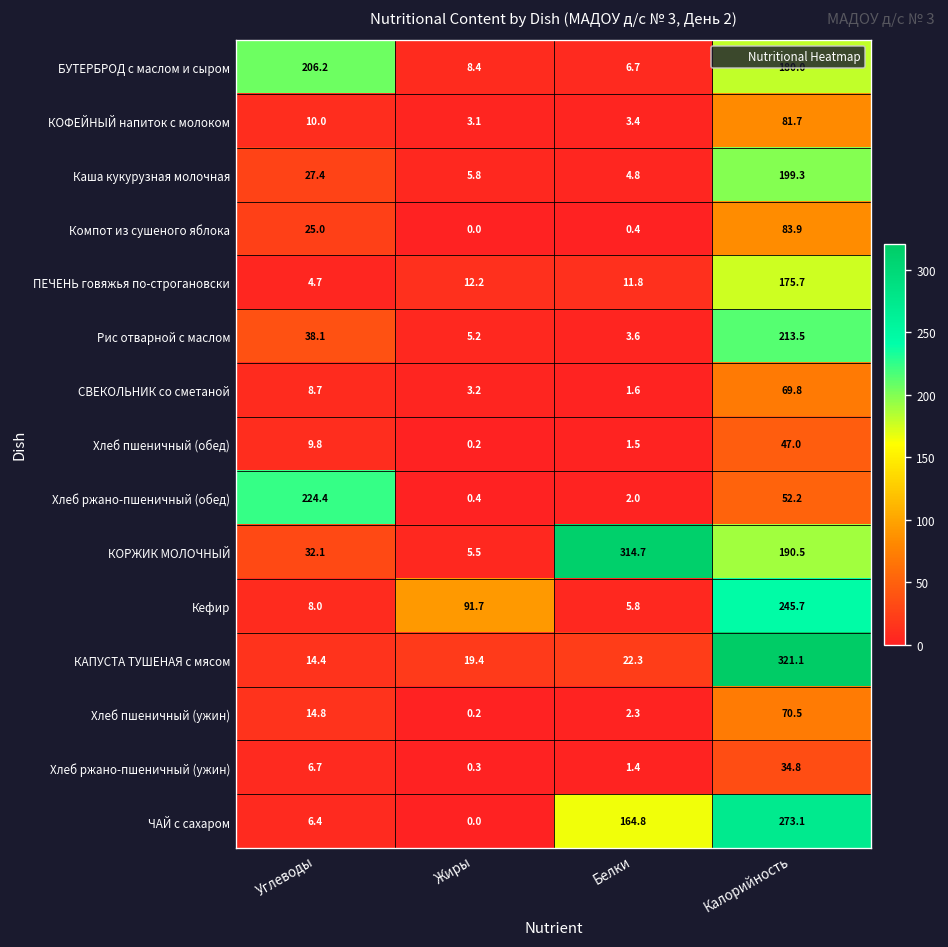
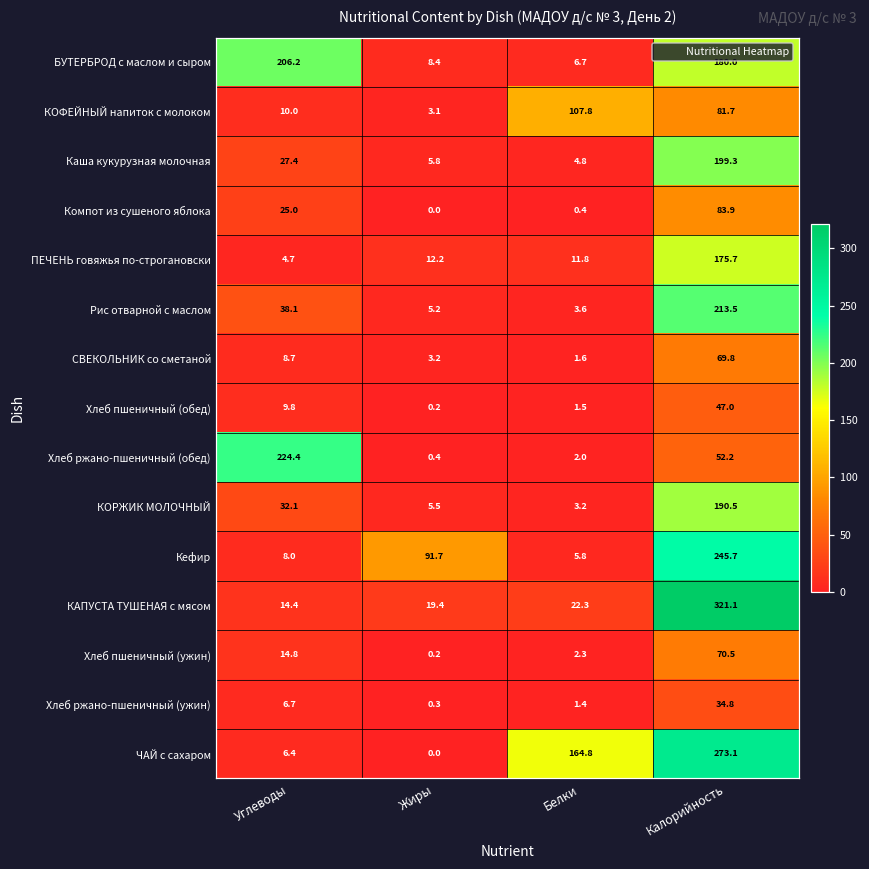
  {
    "БУТЕРБРОД с маслом и сыром": {
      "Углеводы": 206.2,
      "Жиры": 8.4,
      "Белки": 6.7
    },
    "КОФЕЙНЫЙ напиток с молоком": {
      "Углеводы": 10.0,
      "Жиры": 3.1,
-     "Белки": 3.4,
+     "Белки": 107.8,
      "Калорийность": 81.7
    },
    "Каша кукурузная молочная": {
      "Углеводы": 27.4,
      "Жиры": 5.8,
      "Белки": 4.8,
      "Калорийность": 199.3
    },
    "Компот из сушеного яблока": {
      "Углеводы": 25.0,
      "Жиры": 0.0,
      "Белки": 0.4,
      "Калорийность": 83.9
    },
    "ПЕЧЕНЬ говяжья по-строгановски": {
      "Углеводы": 4.7,
      "Жиры": 12.2,
      "Белки": 11.8,
      "Калорийность": 175.7
    },
    "Рис отварной с маслом": {
      "Углеводы": 38.1,
      "Жиры": 5.2,
      "Белки": 3.6,
      "Калорийность": 213.5
    },
    "СВЕКОЛЬНИК со сметаной": {
      "Углеводы": 8.7,
      "Жиры": 3.2,
      "Белки": 1.6,
      "Калорийность": 69.8
    },
    "Хлеб пшеничный (обед)": {
      "Углеводы": 9.8,
      "Жиры": 0.2,
      "Белки": 1.5,
      "Калорийность": 47.0
    },
    "Хлеб ржано-пшеничный (обед)": {
      "Углеводы": 224.4,
      "Жиры": 0.4,
      "Белки": 2.0,
      "Калорийность": 52.2
    },
    "КОРЖИК МОЛОЧНЫЙ": {
      "Углеводы": 32.1,
      "Жиры": 5.5,
-     "Белки": 314.7,
+     "Белки": 3.2,
      "Калорийность": 190.5
    },
    "Кефир": {
      "Углеводы": 8.0,
      "Жиры": 91.7,
      "Белки": 5.8,
      "Калорийность": 245.7
    },
    "КАПУСТА ТУШЕНАЯ с мясом": {
      "Углеводы": 14.4,
      "Жиры": 19.4,
      "Белки": 22.3,
      "Калорийность": 321.1
    },
    "Хлеб пшеничный (ужин)": {
      "Углеводы": 14.8,
      "Жиры": 0.2,
      "Белки": 2.3,
      "Калорийность": 70.5
    },
    "Хлеб ржано-пшеничный (ужин)": {
      "Углеводы": 6.7,
      "Жиры": 0.3,
      "Белки": 1.4,
      "Калорийность": 34.8
    },
    "ЧАЙ с сахаром": {
      "Углеводы": 6.4,
      "Жиры": 0.0,
      "Белки": 164.8,
      "Калорийность": 273.1
    }
  }
